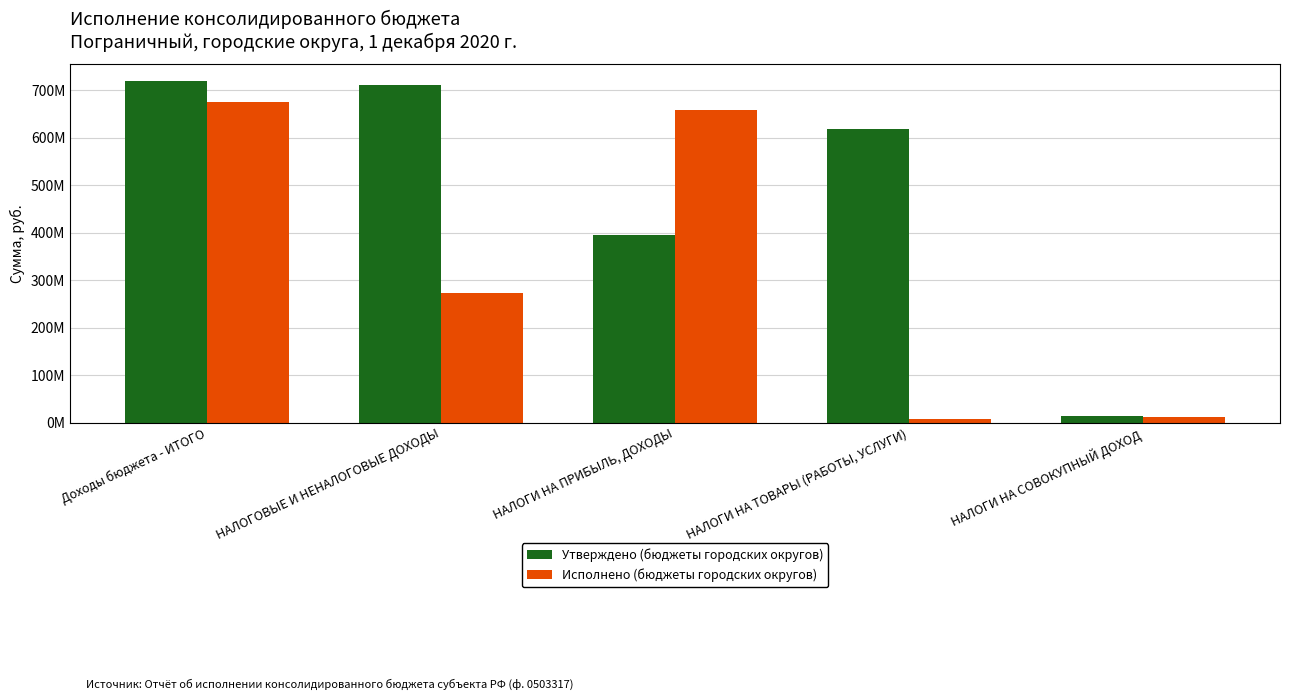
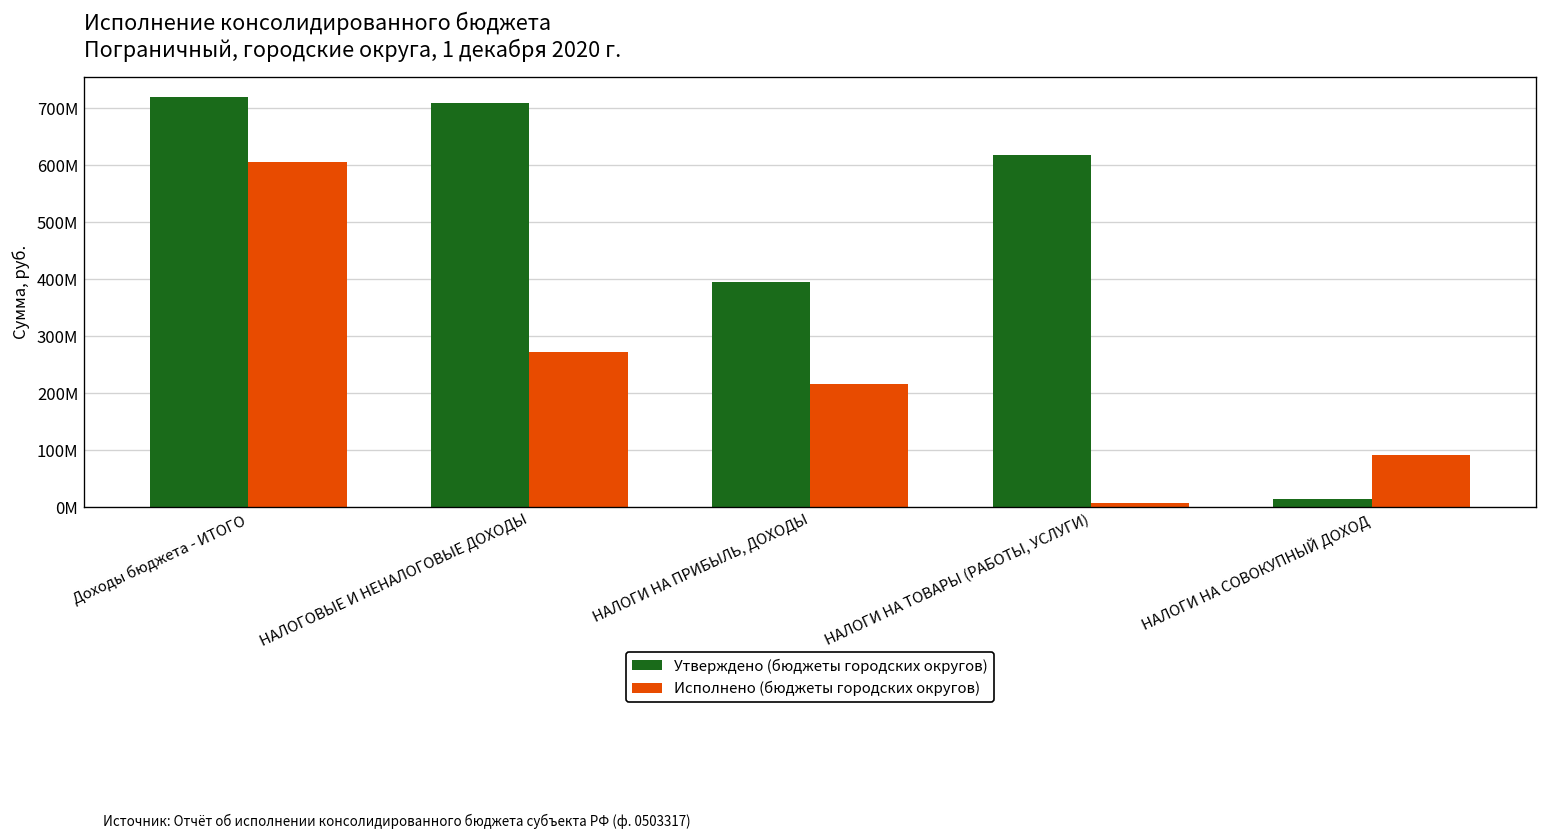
  {
    "Утверждено (бюджеты городских округов)": {
      "Доходы бюджета - ИТОГО": 720000000,
      "НАЛОГОВЫЕ И НЕНАЛОГОВЫЕ ДОХОДЫ": 710000000,
      "НАЛОГИ НА ПРИБЫЛЬ, ДОХОДЫ": 400000000,
      "НАЛОГИ НА ТОВАРЫ (РАБОТЫ, УСЛУГИ)": 620000000,
      "НАЛОГИ НА СОВОКУПНЫЙ ДОХОД": 10000000
    },
    "Исполнено (бюджеты городских округов)": {
-     "Доходы бюджета - ИТОГО": 680000000,
+     "Доходы бюджета - ИТОГО": 610000000,
      "НАЛОГОВЫЕ И НЕНАЛОГОВЫЕ ДОХОДЫ": 270000000,
-     "НАЛОГИ НА ПРИБЫЛЬ, ДОХОДЫ": 660000000,
+     "НАЛОГИ НА ПРИБЫЛЬ, ДОХОДЫ": 220000000,
      "НАЛОГИ НА ТОВАРЫ (РАБОТЫ, УСЛУГИ)": 10000000,
-     "НАЛОГИ НА СОВОКУПНЫЙ ДОХОД": 10000000
+     "НАЛОГИ НА СОВОКУПНЫЙ ДОХОД": 90000000
    }
  }
